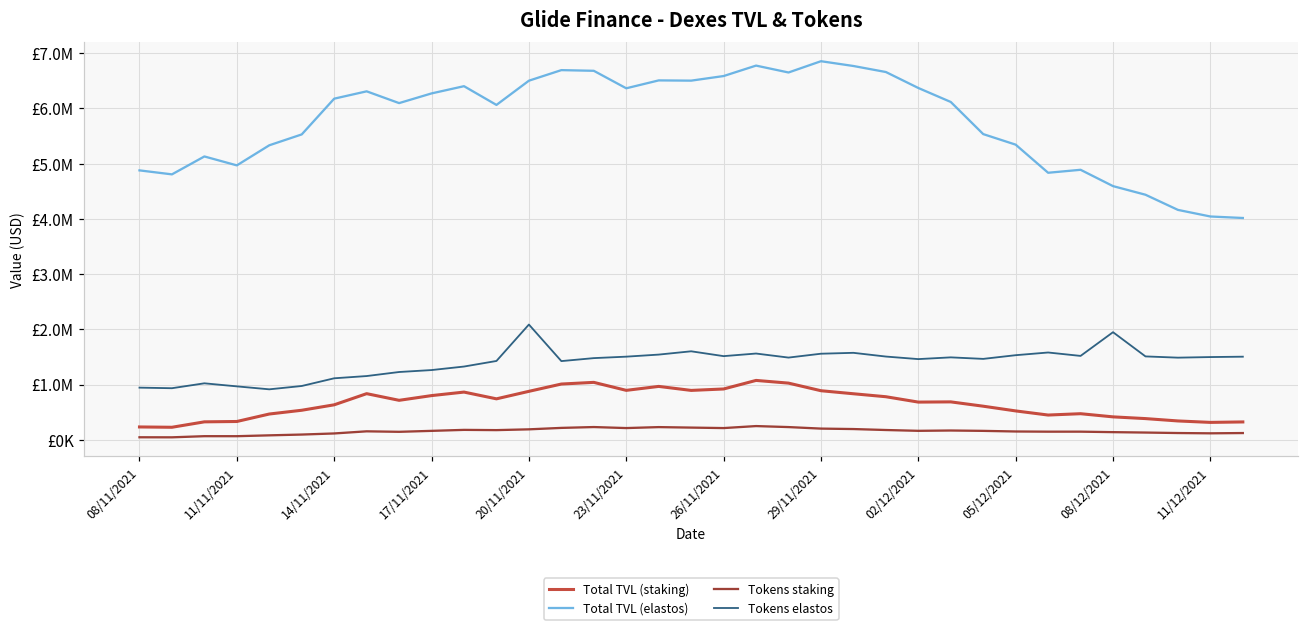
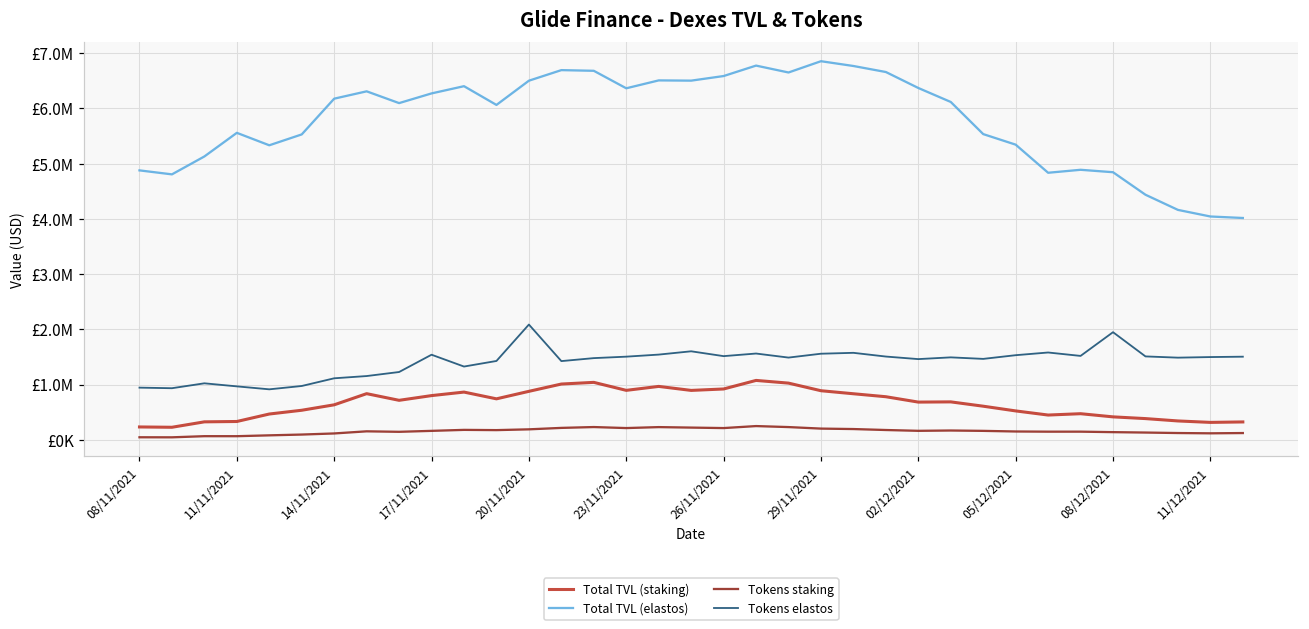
  {
    "Total TVL (elastos)": {
      "08/11/2021": "£4900000",
-     "11/11/2021": "£5000000",
+     "11/11/2021": "£5600000",
      "14/11/2021": "£6200000",
      "17/11/2021": "£6300000",
      "20/11/2021": "£6500000",
      "23/11/2021": "£6400000",
      "26/11/2021": "£6600000",
      "29/11/2021": "£6900000",
      "02/12/2021": "£6400000",
      "05/12/2021": "£5300000",
-     "08/12/2021": "£4600000",
+     "08/12/2021": "£4800000",
      "11/12/2021": "£4000000"
    },
    "Tokens elastos": {
      "08/11/2021": "£900000",
      "11/11/2021": "£1000000",
      "14/11/2021": "£1100000",
-     "17/11/2021": "£1300000",
+     "17/11/2021": "£1500000",
      "20/11/2021": "£2100000",
      "23/11/2021": "£1500000",
      "26/11/2021": "£1500000",
      "29/11/2021": "£1600000",
      "02/12/2021": "£1500000",
      "05/12/2021": "£1500000",
      "08/12/2021": "£1900000",
      "11/12/2021": "£1500000"
    }
  }
